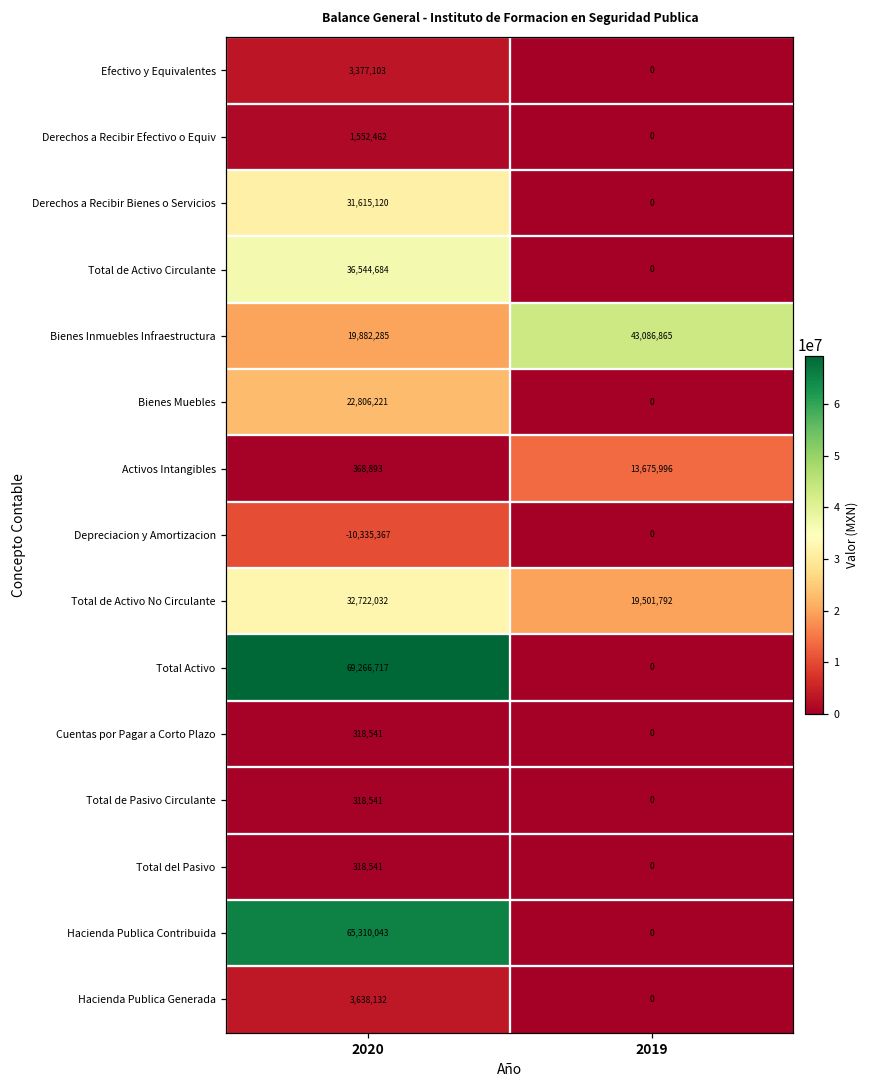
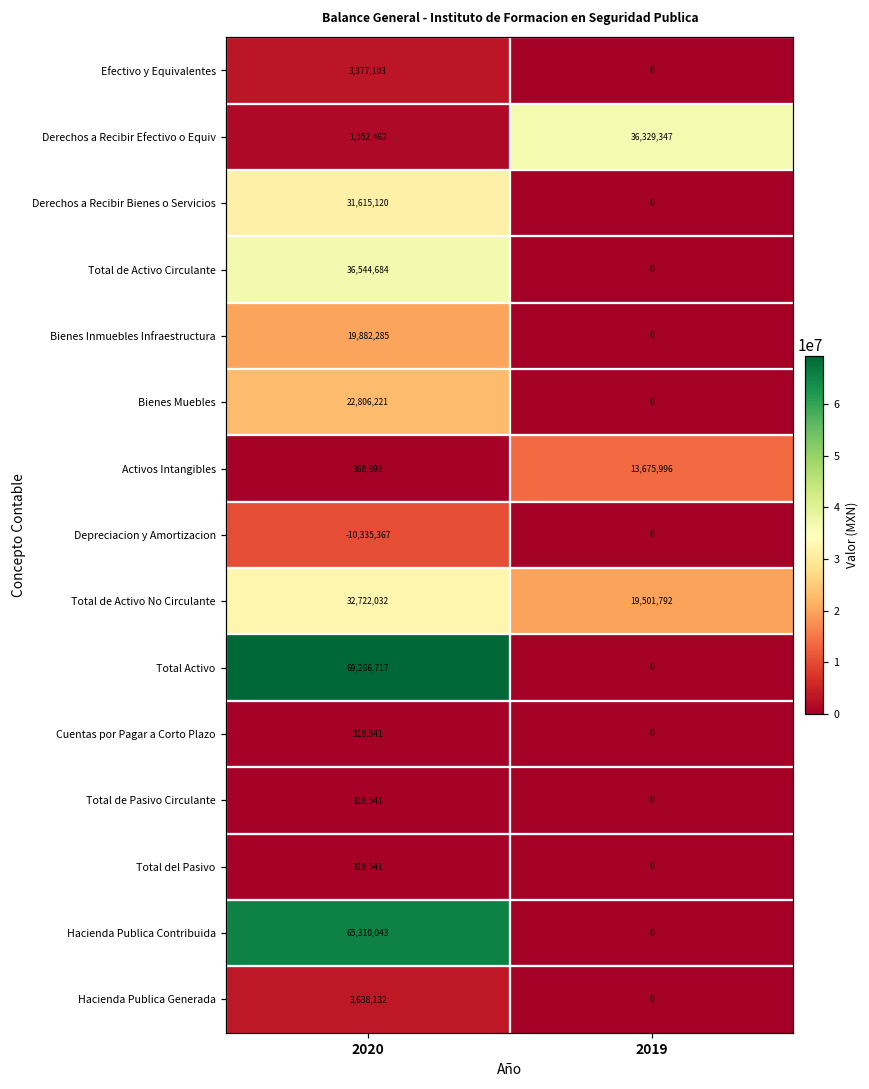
  {
    "Efectivo y Equivalentes": {
      "2020": "3,377,103",
      "2019": "0"
    },
    "Derechos a Recibir Efectivo o Equiv": {
      "2020": "1,552,462",
-     "2019": "0"
+     "2019": "36,329,347"
    },
    "Derechos a Recibir Bienes o Servicios": {
      "2020": "31,615,120",
      "2019": "0"
    },
    "Total de Activo Circulante": {
      "2020": "36,544,684",
      "2019": "0"
    },
    "Bienes Inmuebles Infraestructura": {
      "2020": "19,882,285",
-     "2019": "43,086,865"
+     "2019": "0"
    },
    "Bienes Muebles": {
      "2020": "22,806,221",
      "2019": "0"
    },
    "Activos Intangibles": {
      "2020": "368,893",
      "2019": "13,675,996"
    },
    "Depreciacion y Amortizacion": {
      "2020": "-10,335,367",
      "2019": "0"
    },
    "Total de Activo No Circulante": {
      "2020": "32,722,032",
      "2019": "19,501,792"
    },
    "Total Activo": {
      "2020": "69,266,717",
      "2019": "0"
    },
    "Cuentas por Pagar a Corto Plazo": {
      "2020": "318,541",
      "2019": "0"
    },
    "Total de Pasivo Circulante": {
      "2020": "318,541",
      "2019": "0"
    },
    "Total del Pasivo": {
      "2020": "318,541",
      "2019": "0"
    },
    "Hacienda Publica Contribuida": {
      "2020": "65,310,043",
      "2019": "0"
    },
    "Hacienda Publica Generada": {
      "2020": "3,638,132",
      "2019": "0"
    }
  }
